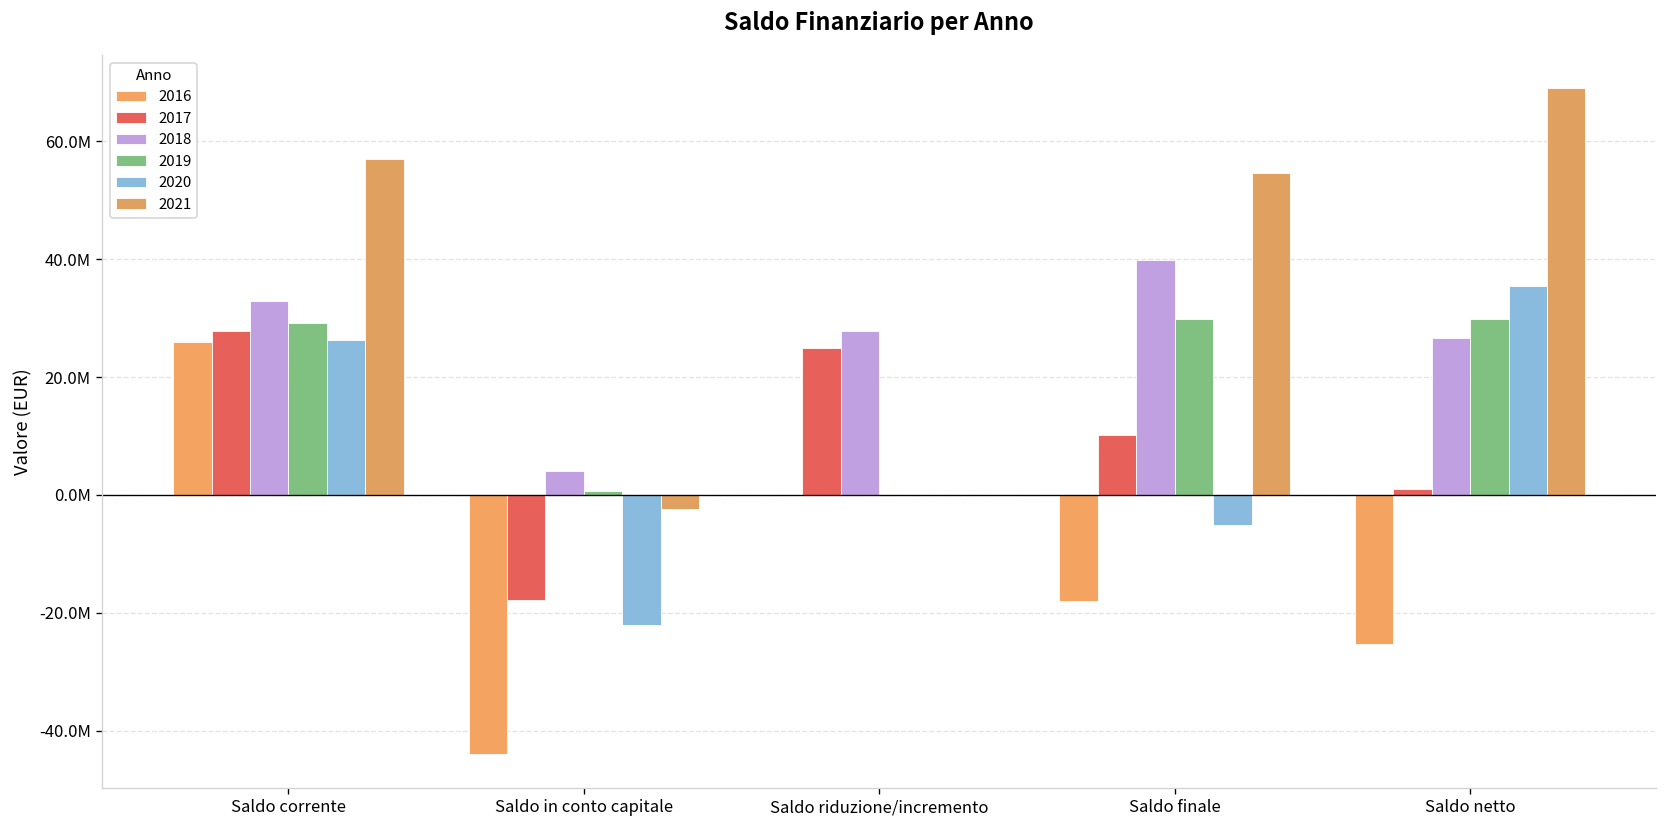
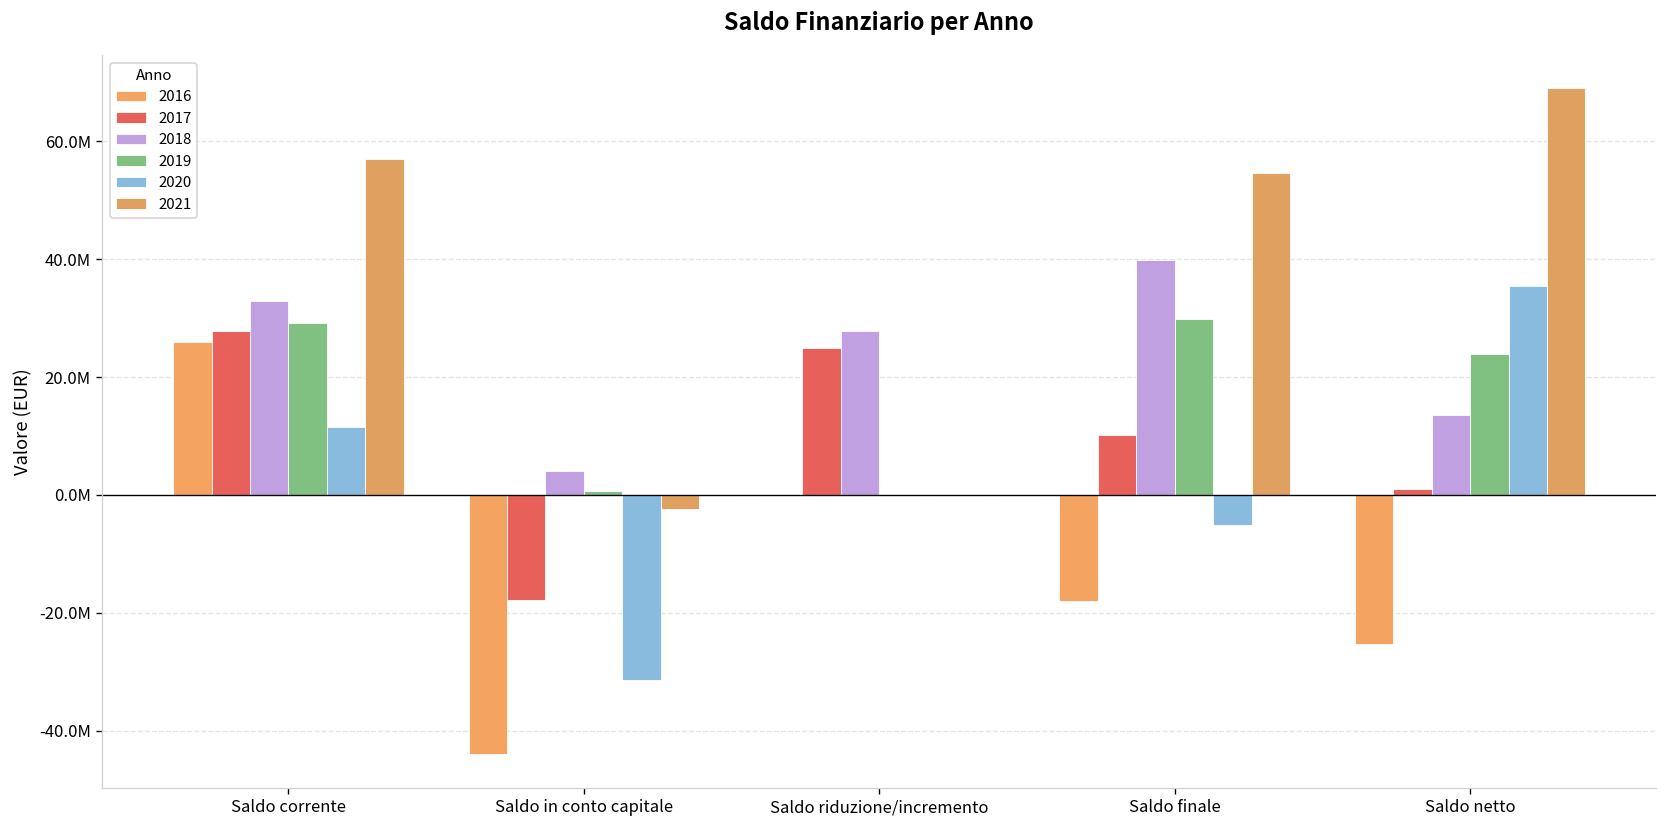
  {
    "2017": {
      "Saldo corrente": 28000000,
      "Saldo in conto capitale": -18000000,
      "Saldo riduzione/incremento": 25000000,
      "Saldo finale": 10000000,
      "Saldo netto": 1000000
    },
    "2018": {
      "Saldo corrente": 33000000,
      "Saldo in conto capitale": 4000000,
      "Saldo riduzione/incremento": 28000000,
      "Saldo finale": 40000000,
-     "Saldo netto": 27000000
+     "Saldo netto": 13000000
    },
    "2019": {
      "Saldo corrente": 29000000,
      "Saldo in conto capitale": 1000000,
      "Saldo riduzione/incremento": 0,
      "Saldo finale": 30000000,
-     "Saldo netto": 30000000
+     "Saldo netto": 24000000
    },
    "2020": {
-     "Saldo corrente": 26000000,
-     "Saldo in conto capitale": -22000000,
+     "Saldo corrente": 12000000,
+     "Saldo in conto capitale": -31000000,
      "Saldo riduzione/incremento": 0,
      "Saldo finale": -5000000,
      "Saldo netto": 35000000
    }
  }
